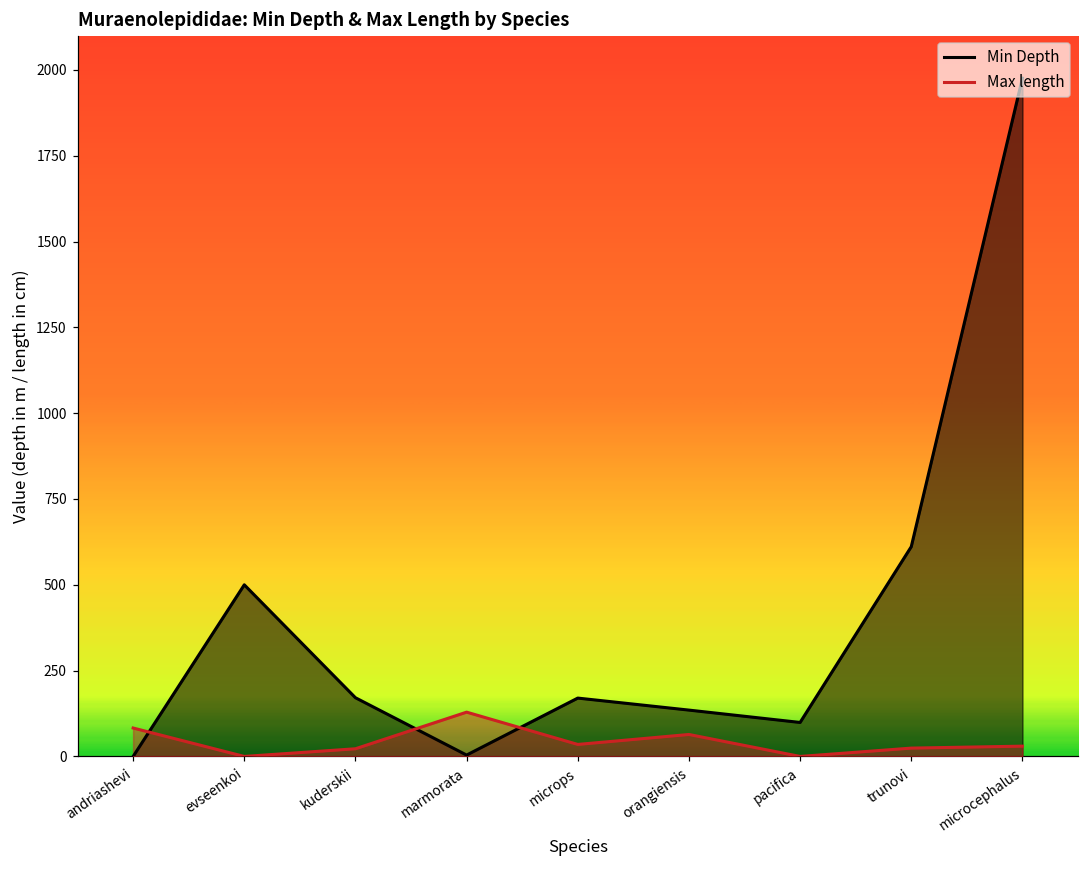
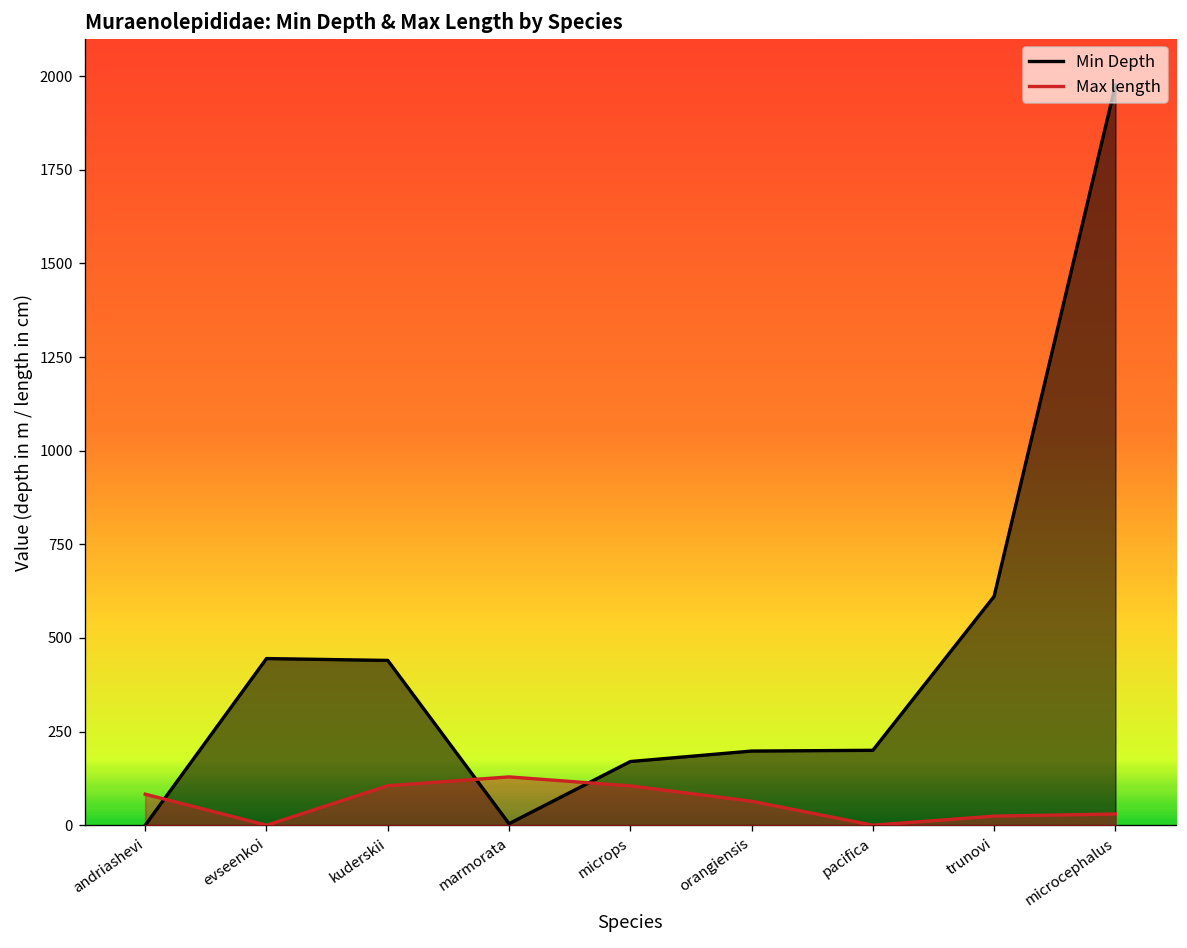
  {
    "Min Depth": {
      "andriashevi": 0,
-     "evseenkoi": 500,
-     "kuderskii": 170,
+     "evseenkoi": 450,
+     "kuderskii": 440,
      "marmorata": 0,
      "microps": 170,
-     "orangiensis": 140,
-     "pacifica": 100,
+     "orangiensis": 200,
+     "pacifica": 200,
      "trunovi": 610
    },
    "Max length": {
      "andriashevi": 80,
      "evseenkoi": 0,
-     "kuderskii": 20,
+     "kuderskii": 110,
      "marmorata": 130,
-     "microps": 40,
+     "microps": 110,
      "orangiensis": 60,
      "pacifica": 0,
      "trunovi": 20,
      "microcephalus": 30
    }
  }
